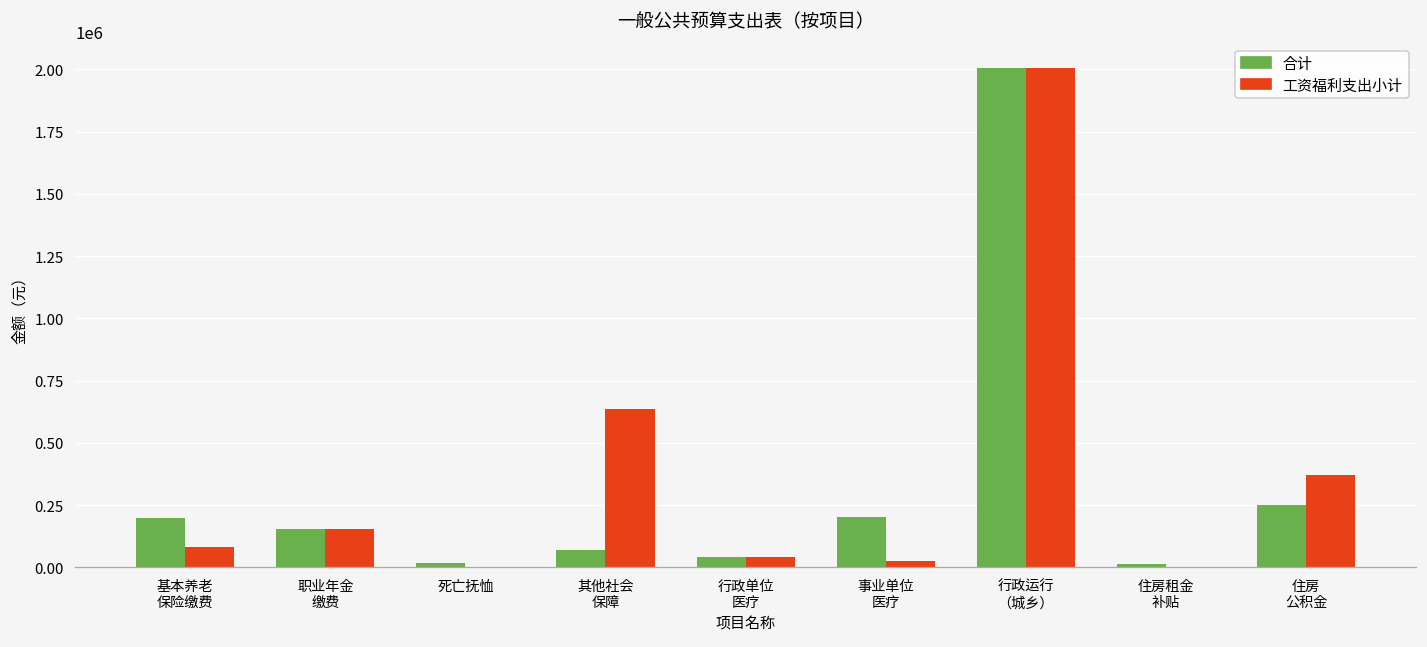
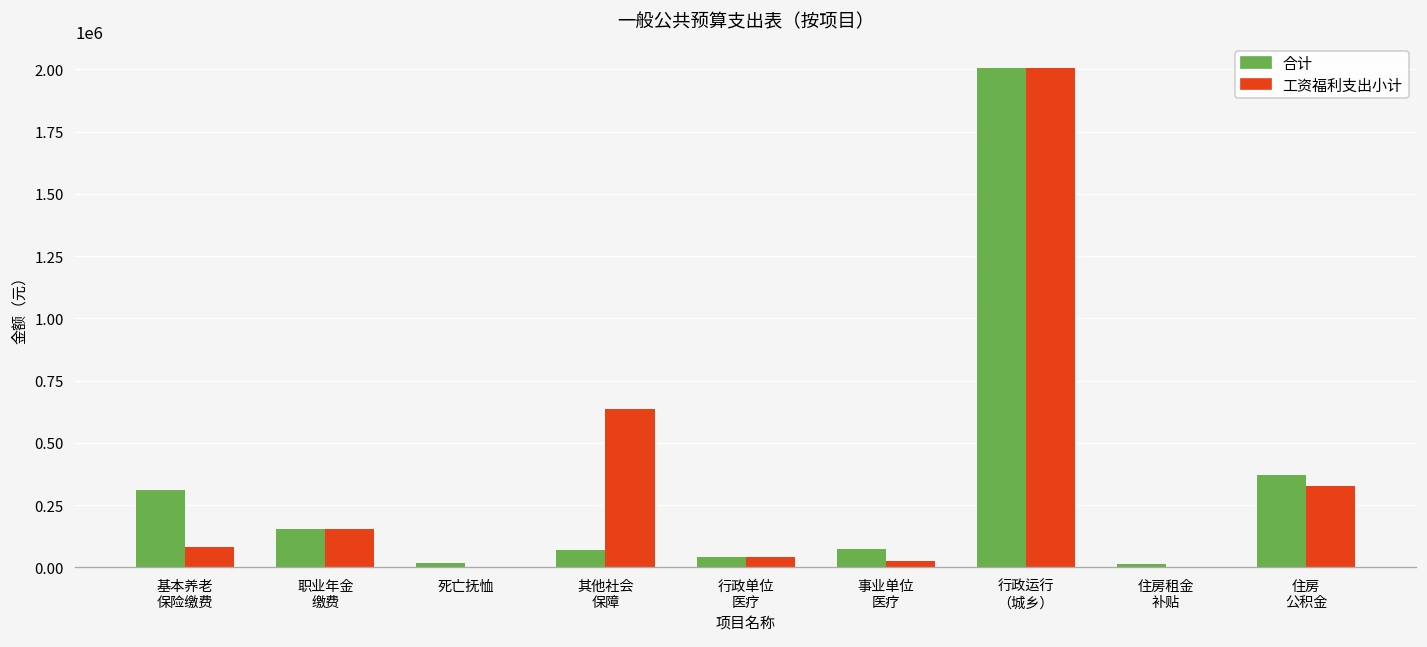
  {
    "合计": {
-     "基本养老 保险缴费": 200000,
+     "基本养老 保险缴费": 310000,
      "职业年金 缴费": 160000,
      "死亡抚恤": 20000,
      "其他社会 保障": 70000,
      "行政单位 医疗": 40000,
-     "事业单位 医疗": 200000,
+     "事业单位 医疗": 70000,
      "行政运行 （城乡）": 2000000,
-     "住房 公积金": 250000
+     "住房 公积金": 370000
    },
    "工资福利支出小计": {
      "基本养老 保险缴费": 80000,
      "职业年金 缴费": 160000,
      "死亡抚恤": 0,
      "其他社会 保障": 640000,
      "行政单位 医疗": 40000,
      "事业单位 医疗": 30000,
      "行政运行 （城乡）": 2000000,
      "住房租金 补贴": 0,
-     "住房 公积金": 370000
+     "住房 公积金": 330000
    }
  }
